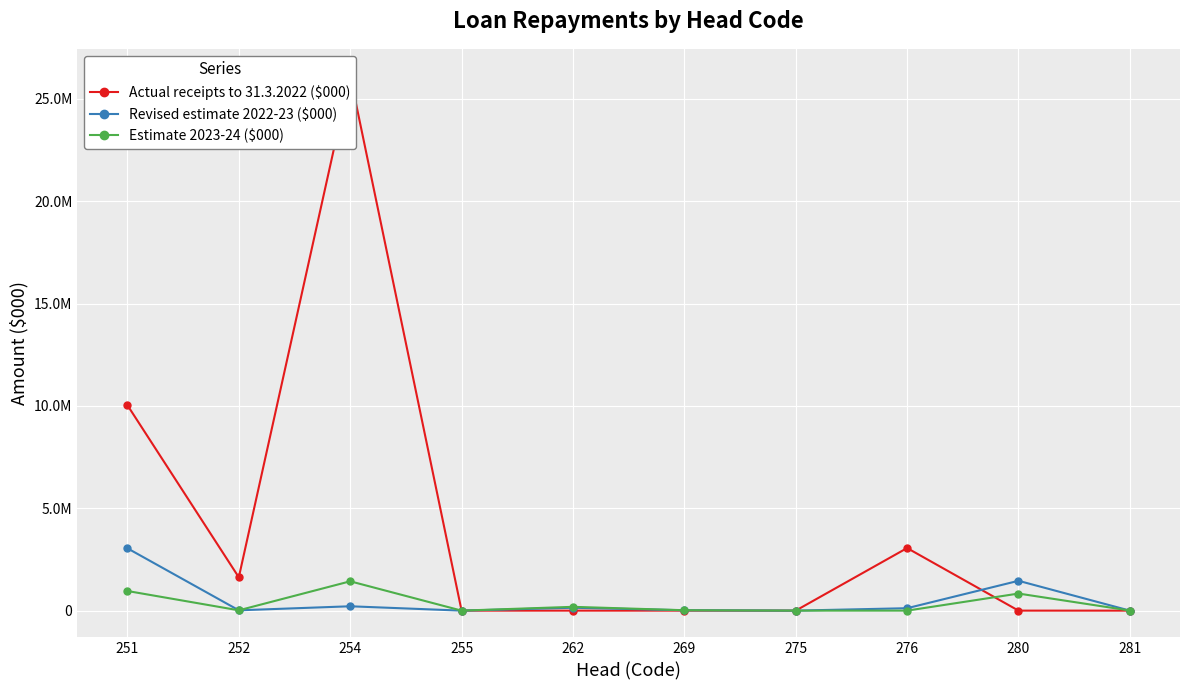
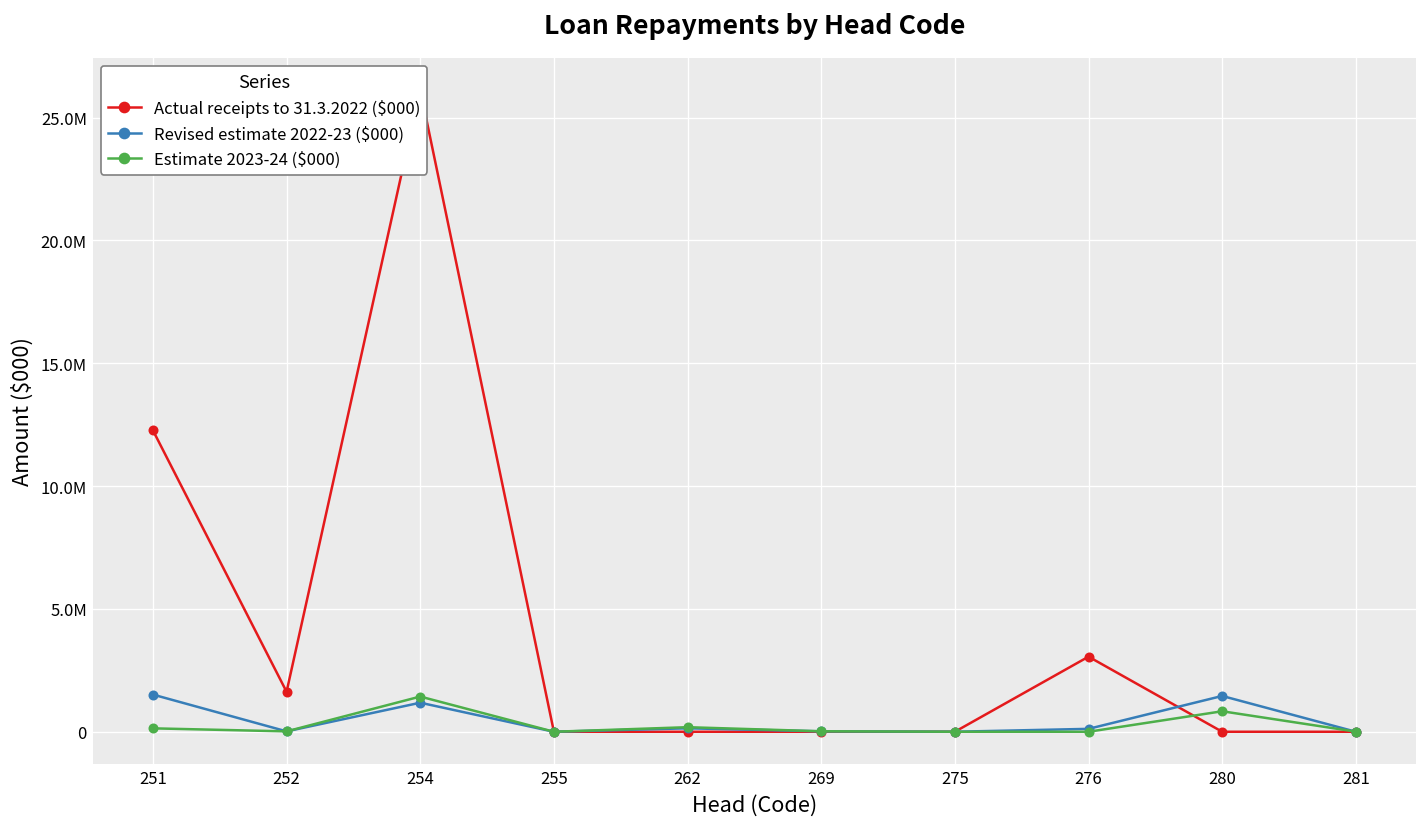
  {
    "Actual receipts to 31.3.2022 ($000)": {
-     "251": 10000000,
+     "251": 12300000,
      "252": 1600000,
      "262": 0,
      "276": 3100000,
      "280": 0
    },
    "Revised estimate 2022-23 ($000)": {
-     "251": 3000000,
-     "254": 200000,
+     "251": 1500000,
+     "254": 1200000,
      "280": 1500000
    },
    "Estimate 2023-24 ($000)": {
-     "251": 1000000,
+     "251": 100000,
      "254": 1400000,
      "280": 800000
    }
  }
